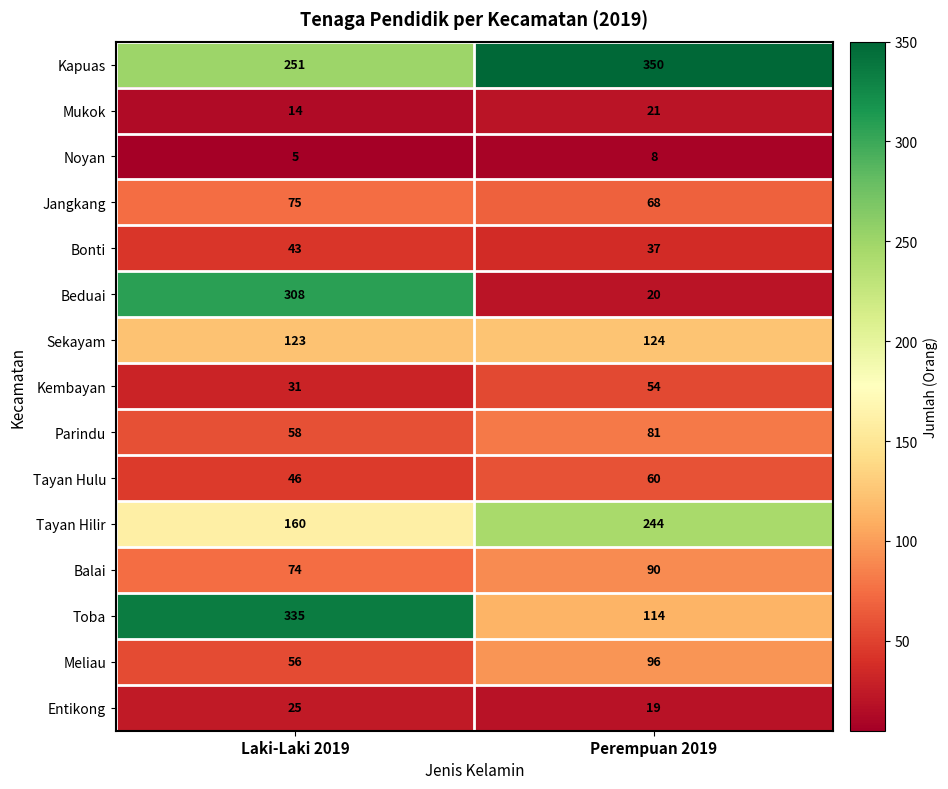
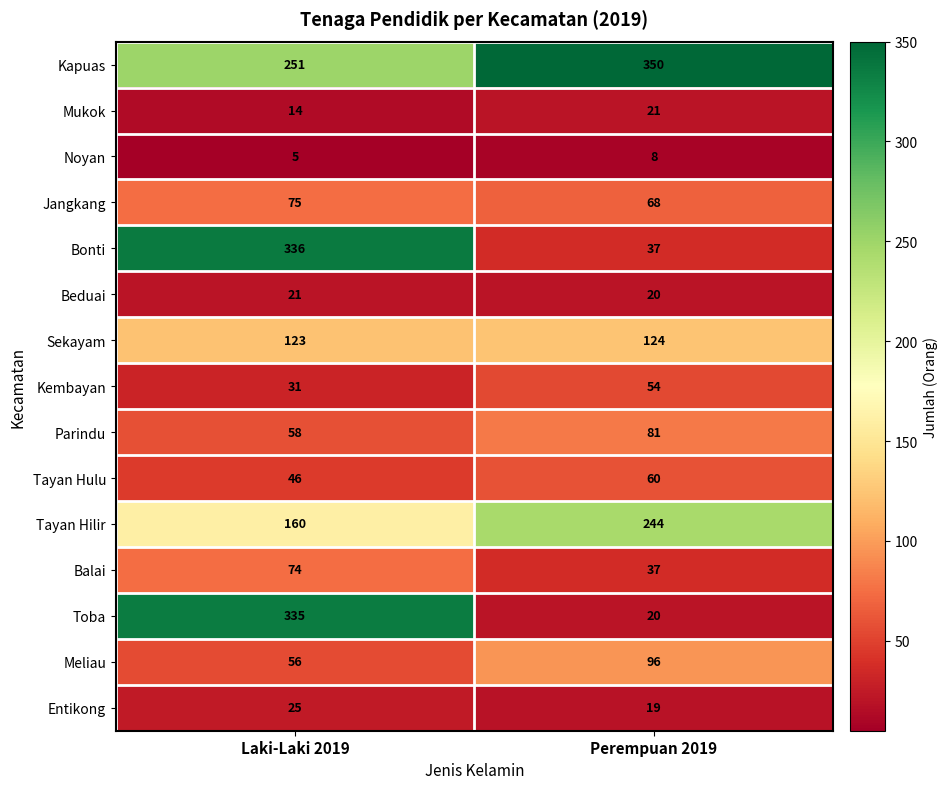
  {
    "Kapuas": {
      "Laki-Laki 2019": 251,
      "Perempuan 2019": 350
    },
    "Mukok": {
      "Laki-Laki 2019": 14,
      "Perempuan 2019": 21
    },
    "Noyan": {
      "Laki-Laki 2019": 5,
      "Perempuan 2019": 8
    },
    "Jangkang": {
      "Laki-Laki 2019": 75,
      "Perempuan 2019": 68
    },
    "Bonti": {
-     "Laki-Laki 2019": 43,
+     "Laki-Laki 2019": 336,
      "Perempuan 2019": 37
    },
    "Beduai": {
-     "Laki-Laki 2019": 308,
+     "Laki-Laki 2019": 21,
      "Perempuan 2019": 20
    },
    "Sekayam": {
      "Laki-Laki 2019": 123,
      "Perempuan 2019": 124
    },
    "Kembayan": {
      "Laki-Laki 2019": 31,
      "Perempuan 2019": 54
    },
    "Parindu": {
      "Laki-Laki 2019": 58,
      "Perempuan 2019": 81
    },
    "Tayan Hulu": {
      "Laki-Laki 2019": 46,
      "Perempuan 2019": 60
    },
    "Tayan Hilir": {
      "Laki-Laki 2019": 160,
      "Perempuan 2019": 244
    },
    "Balai": {
      "Laki-Laki 2019": 74,
-     "Perempuan 2019": 90
+     "Perempuan 2019": 37
    },
    "Toba": {
      "Laki-Laki 2019": 335,
-     "Perempuan 2019": 114
+     "Perempuan 2019": 20
    },
    "Meliau": {
      "Laki-Laki 2019": 56,
      "Perempuan 2019": 96
    },
    "Entikong": {
      "Laki-Laki 2019": 25,
      "Perempuan 2019": 19
    }
  }
